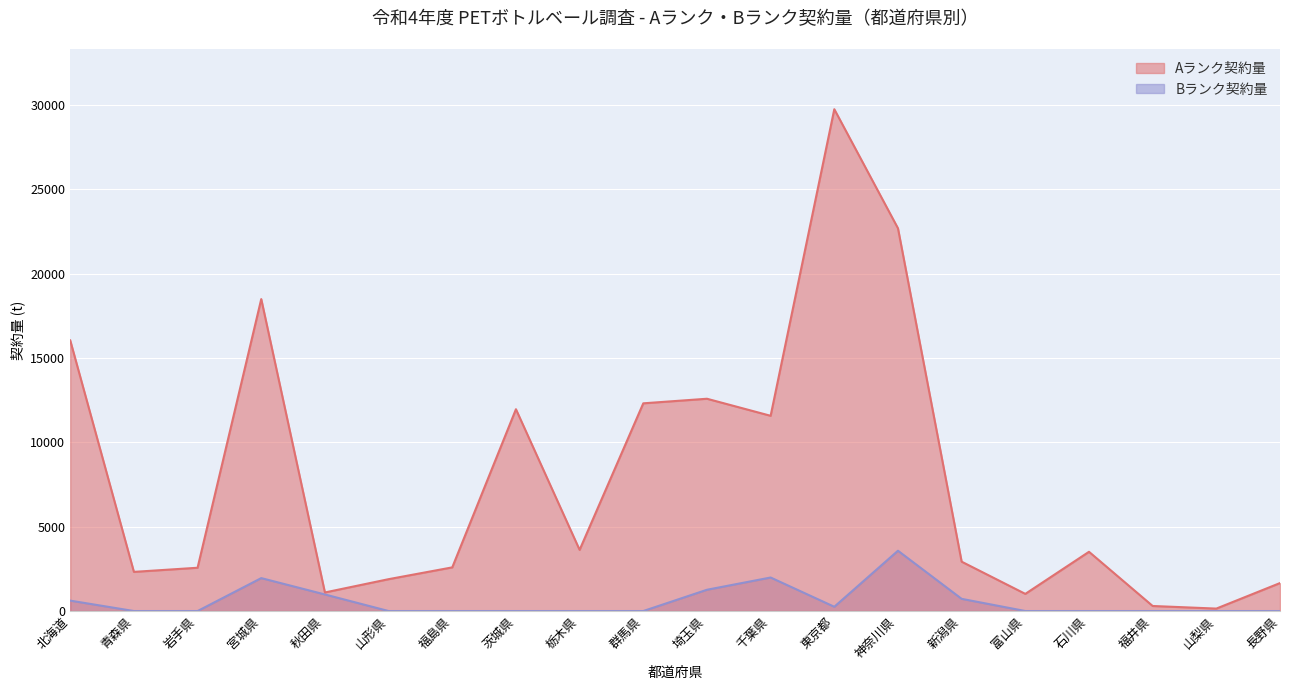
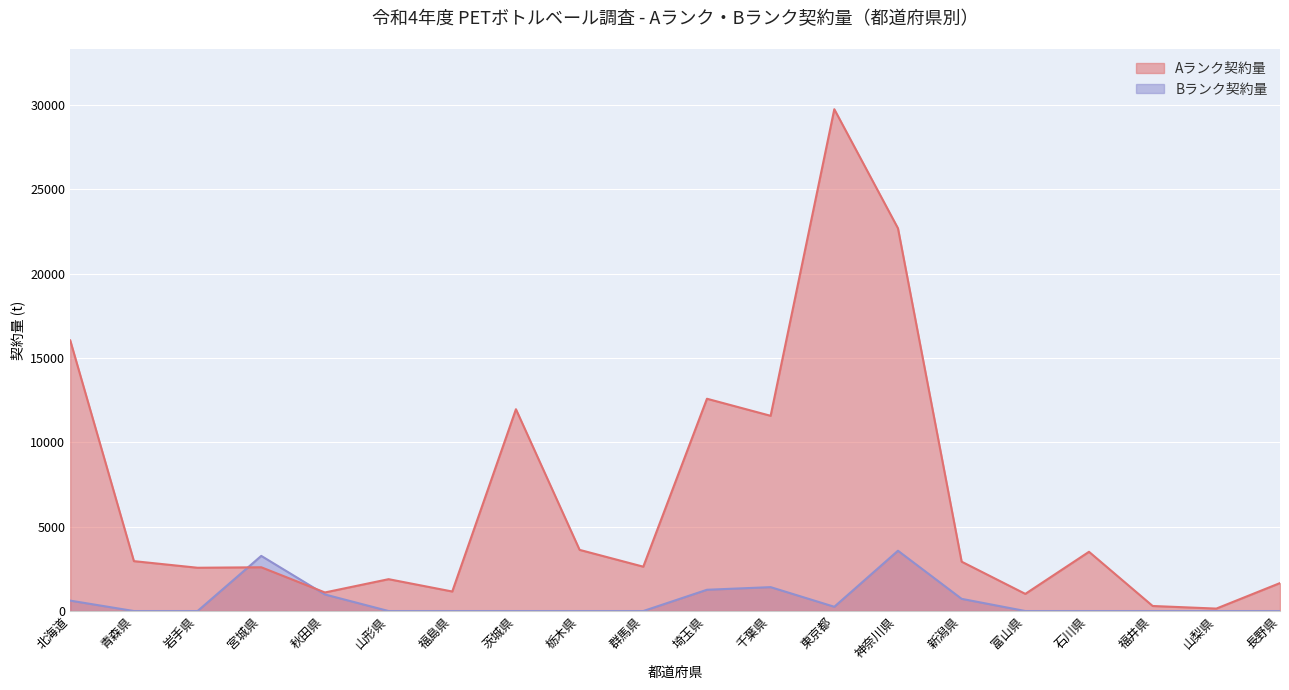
  {
    "Bランク契約量": {
      "北海道": 600,
      "青森県": 0,
      "岩手県": 0,
-     "宮城県": 2000,
+     "宮城県": 3300,
      "山形県": 0,
      "福島県": 0,
      "茨城県": 0,
      "栃木県": 0,
      "群馬県": 0,
      "埼玉県": 1300,
-     "千葉県": 2000,
+     "千葉県": 1400,
      "東京都": 300,
      "神奈川県": 3600,
      "新潟県": 700,
      "富山県": 0,
      "石川県": 0,
      "福井県": 0,
      "長野県": 0
    },
    "Aランク契約量": {
      "北海道": 16000,
-     "青森県": 2300,
+     "青森県": 3000,
      "岩手県": 2600,
-     "宮城県": 18500,
+     "宮城県": 2600,
      "山形県": 1900,
-     "福島県": 2600,
+     "福島県": 1200,
      "茨城県": 12000,
      "栃木県": 3600,
-     "群馬県": 12300,
+     "群馬県": 2600,
      "埼玉県": 12600,
      "千葉県": 11600,
      "東京都": 29700,
      "神奈川県": 22700,
      "新潟県": 2900,
      "富山県": 1000,
      "石川県": 3500,
      "福井県": 300,
      "長野県": 1700
    }
  }
